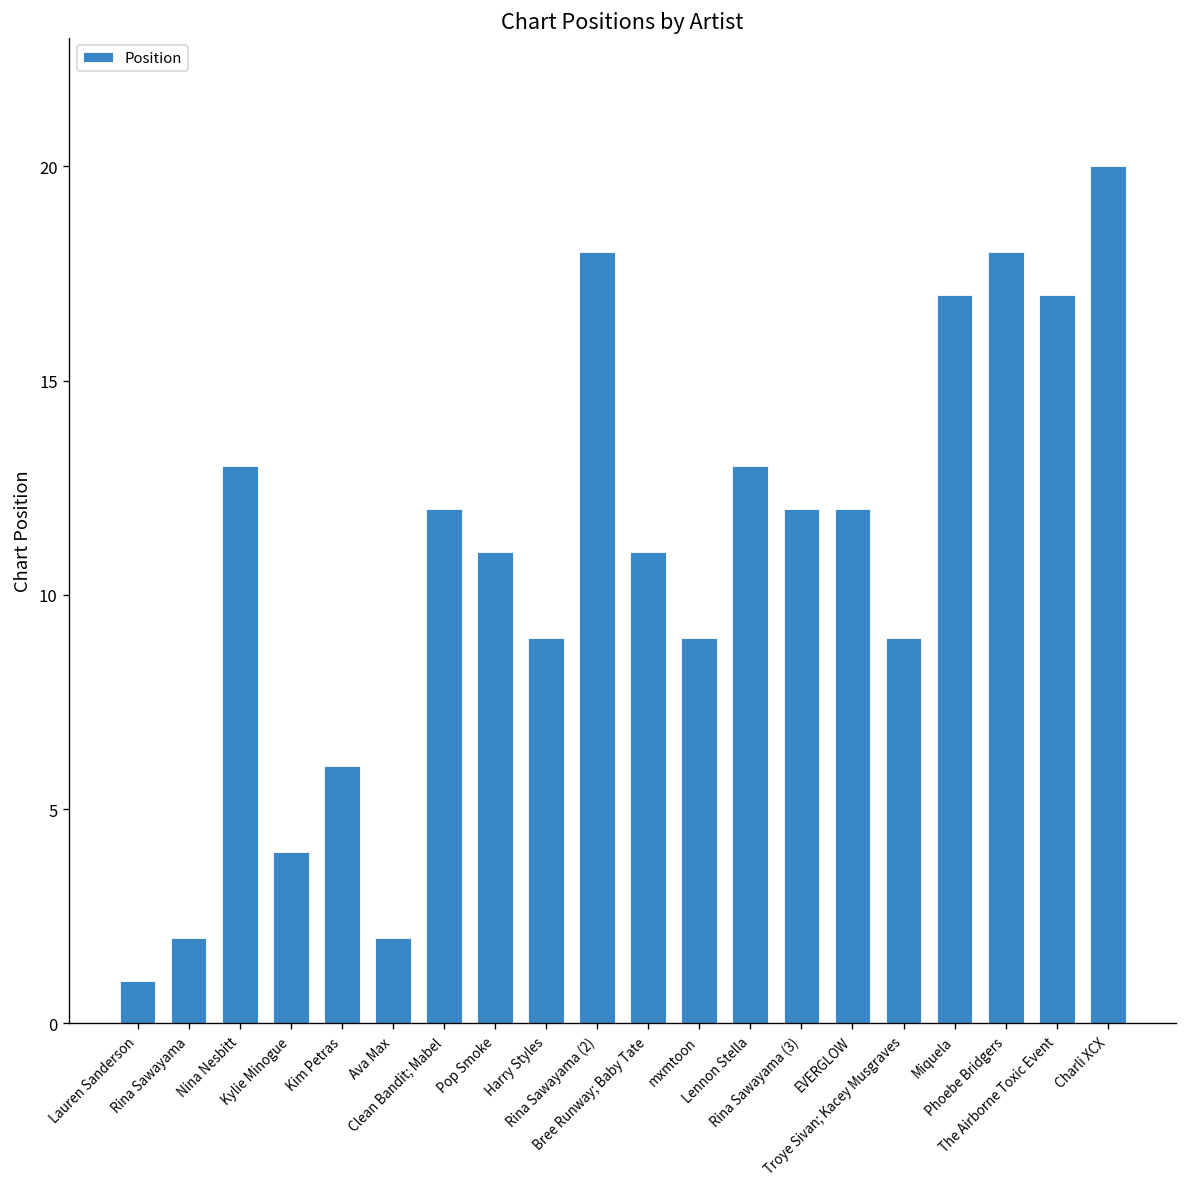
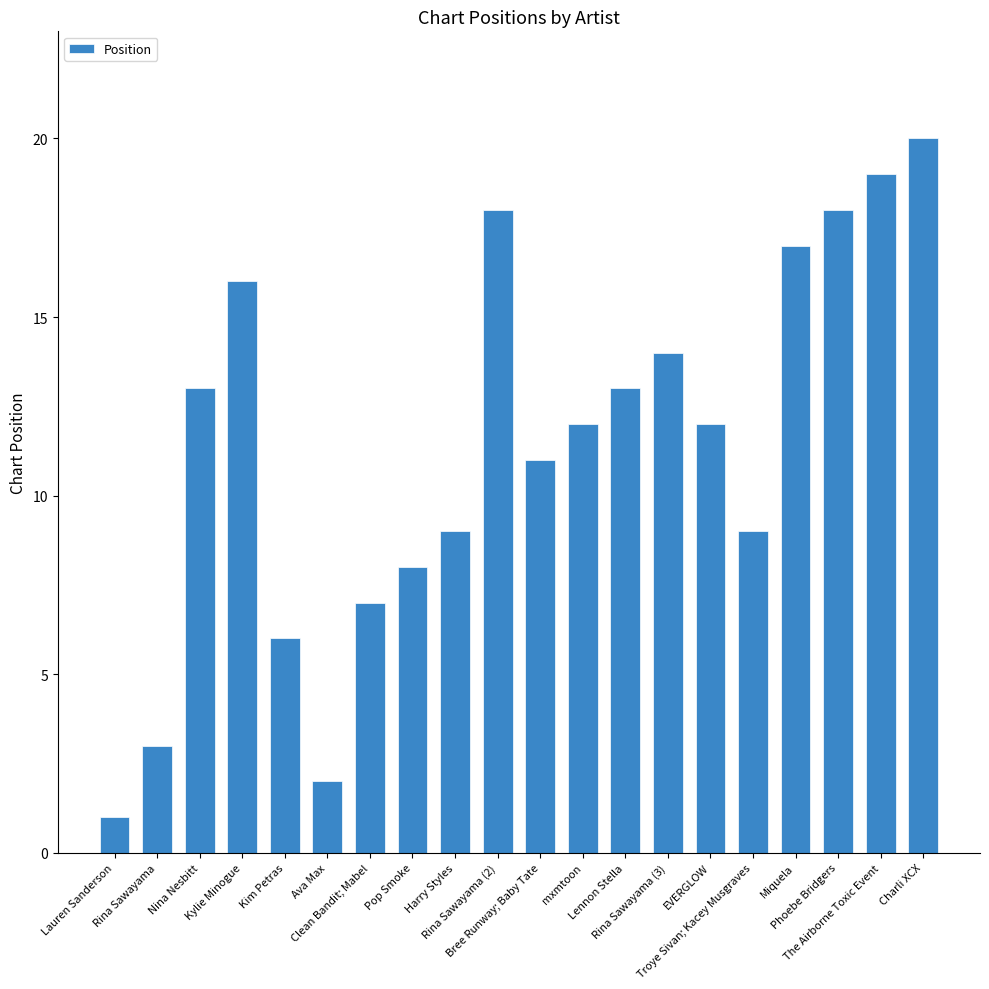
  {
    "Lauren Sanderson": 1,
-   "Rina Sawayama": 2,
+   "Rina Sawayama": 3,
    "Nina Nesbitt": 13,
-   "Kylie Minogue": 4,
+   "Kylie Minogue": 16,
    "Kim Petras": 6,
    "Ava Max": 2,
-   "Clean Bandit; Mabel": 12,
-   "Pop Smoke": 11,
+   "Clean Bandit; Mabel": 7,
+   "Pop Smoke": 8,
    "Harry Styles": 9,
    "Rina Sawayama (2)": 18,
    "Bree Runway; Baby Tate": 11,
-   "mxmtoon": 9,
+   "mxmtoon": 12,
    "Lennon Stella": 13,
-   "Rina Sawayama (3)": 12,
+   "Rina Sawayama (3)": 14,
    "EVERGLOW": 12,
    "Troye Sivan; Kacey Musgraves": 9,
    "Miquela": 17,
    "Phoebe Bridgers": 18,
-   "The Airborne Toxic Event": 17,
+   "The Airborne Toxic Event": 19,
    "Charli XCX": 20
  }
